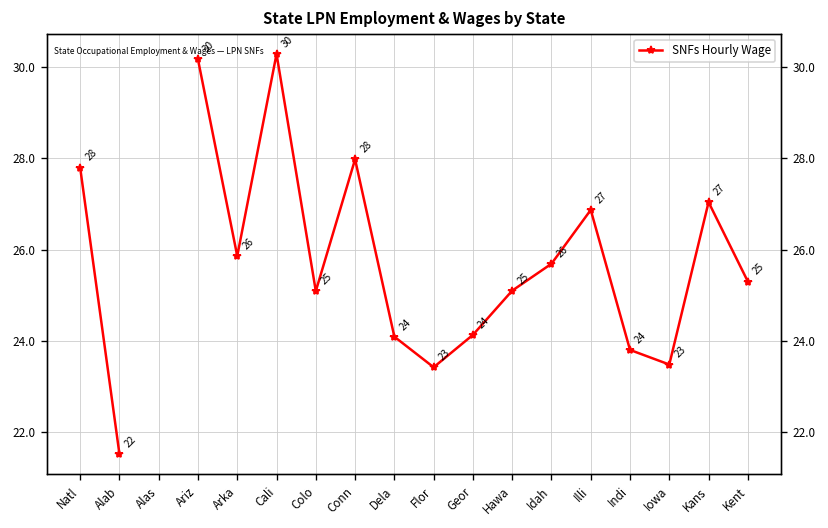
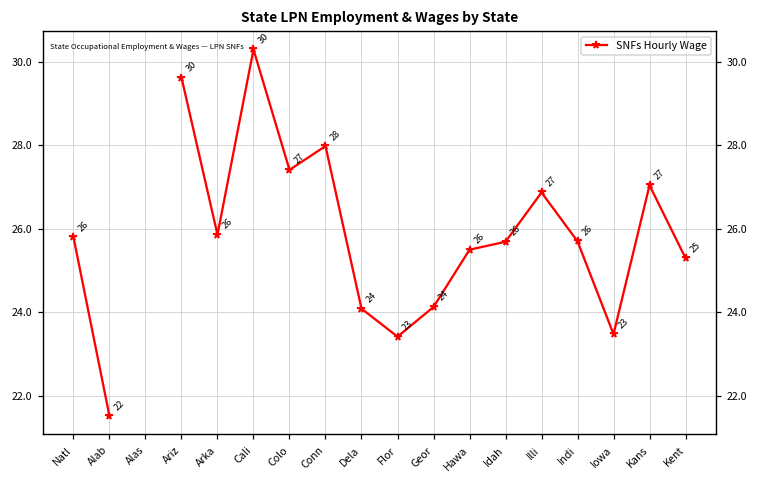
  {
-   "Natl": 28,
+   "Natl": 26,
    "Alab": 22,
-   "Ariz": 30.2,
+   "Ariz": 29.6,
    "Arka": 26,
    "Cali": 30,
-   "Colo": 25,
+   "Colo": 27,
    "Conn": 28,
    "Dela": 24,
    "Flor": 23,
    "Geor": 24,
-   "Hawa": 25,
+   "Hawa": 26,
    "Idah": 26,
    "Illi": 27,
-   "Indi": 24,
+   "Indi": 26,
    "Iowa": 23,
    "Kans": 27,
    "Kent": 25
  }
